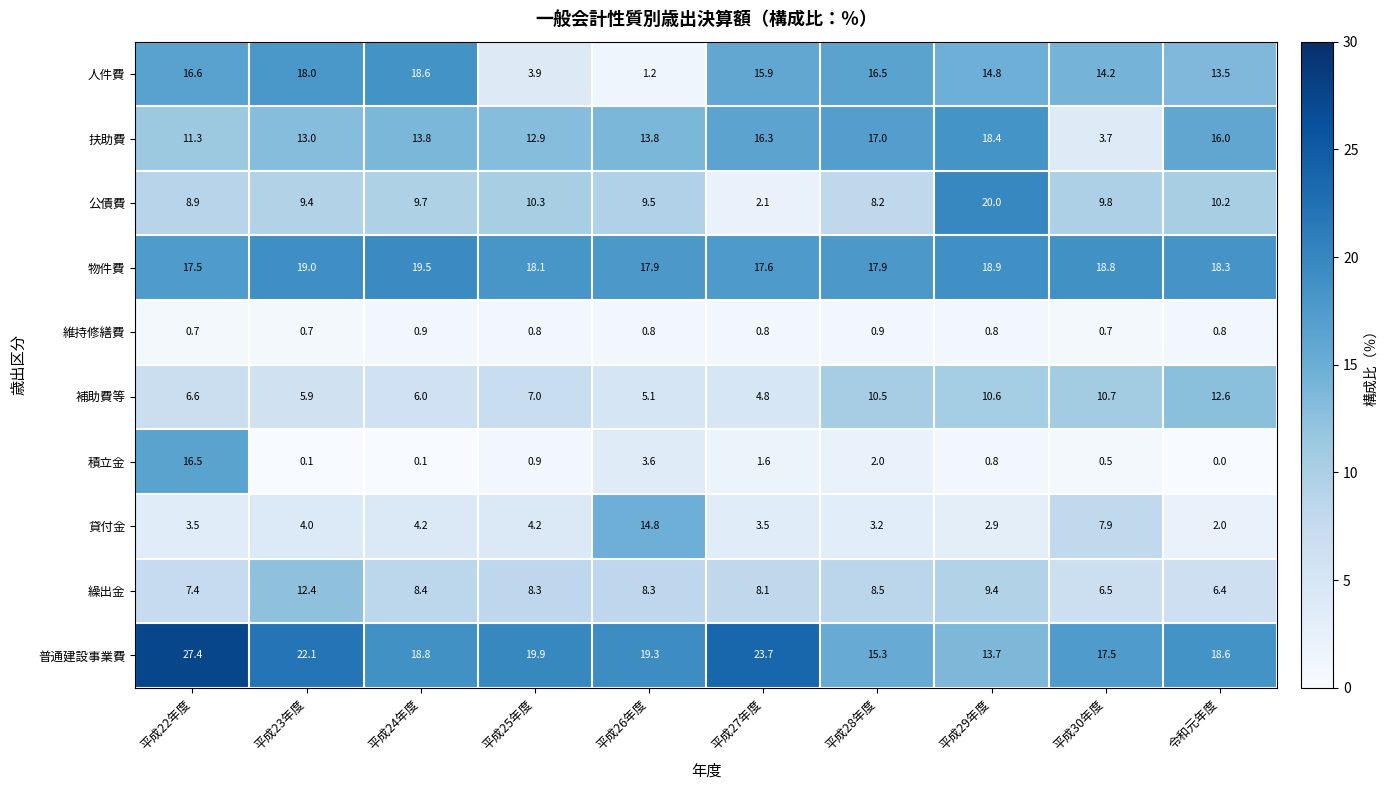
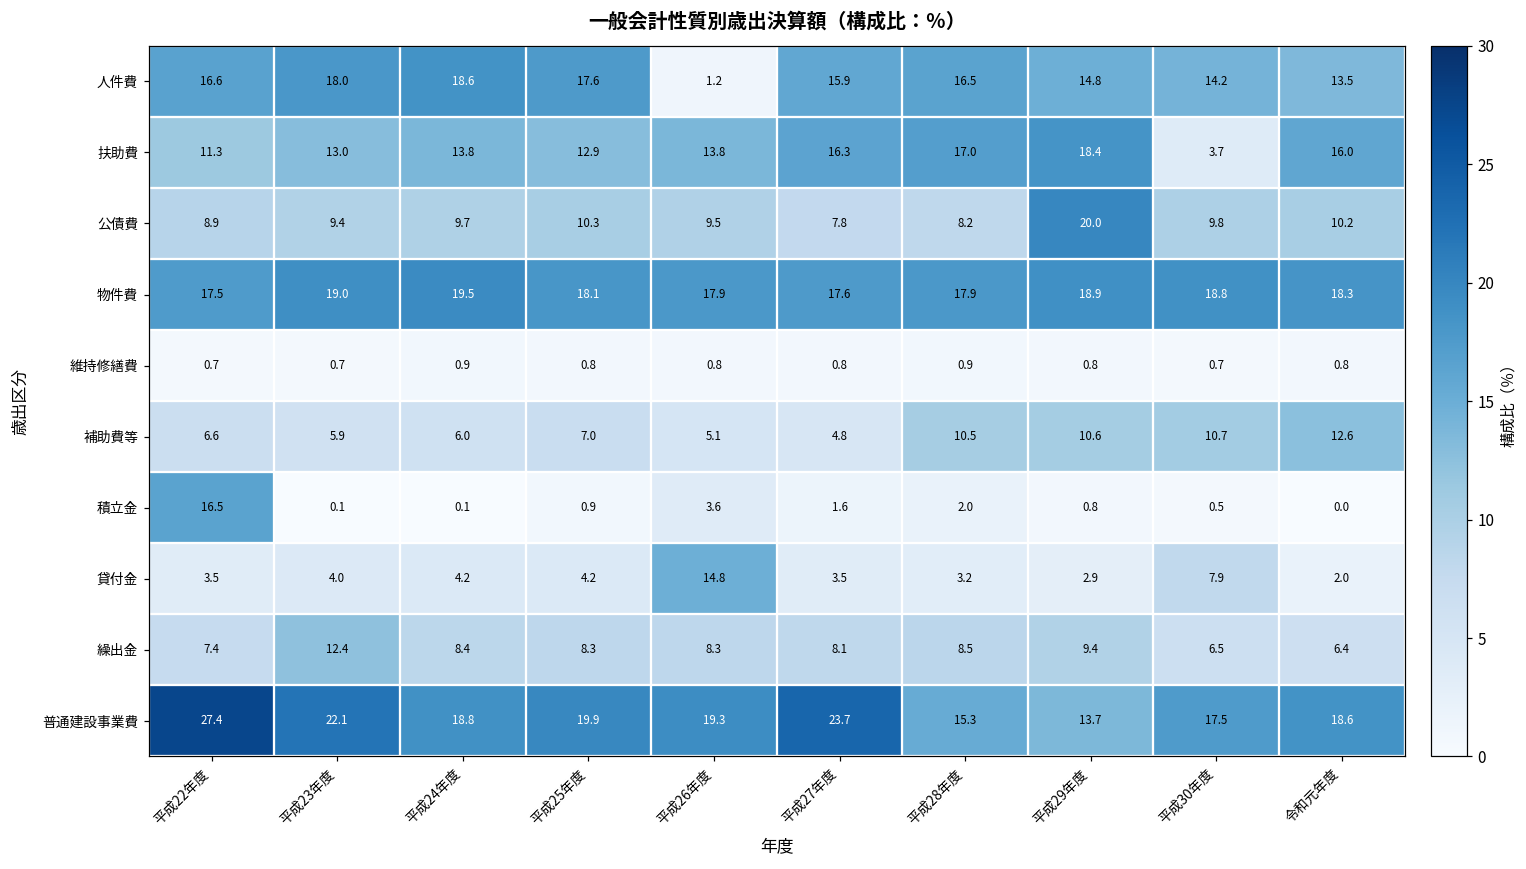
  {
    "人件費": {
      "平成22年度": 16.6,
      "平成23年度": 18.0,
      "平成24年度": 18.6,
-     "平成25年度": 3.9,
+     "平成25年度": 17.6,
      "平成26年度": 1.2,
      "平成27年度": 15.9,
      "平成28年度": 16.5,
      "平成29年度": 14.8,
      "平成30年度": 14.2,
      "令和元年度": 13.5
    },
    "扶助費": {
      "平成22年度": 11.3,
      "平成23年度": 13.0,
      "平成24年度": 13.8,
      "平成25年度": 12.9,
      "平成26年度": 13.8,
      "平成27年度": 16.3,
      "平成28年度": 17.0,
      "平成29年度": 18.4,
      "平成30年度": 3.7,
      "令和元年度": 16.0
    },
    "公債費": {
      "平成22年度": 8.9,
      "平成23年度": 9.4,
      "平成24年度": 9.7,
      "平成25年度": 10.3,
      "平成26年度": 9.5,
-     "平成27年度": 2.1,
+     "平成27年度": 7.8,
      "平成28年度": 8.2,
      "平成29年度": 20.0,
      "平成30年度": 9.8,
      "令和元年度": 10.2
    },
    "物件費": {
      "平成22年度": 17.5,
      "平成23年度": 19.0,
      "平成24年度": 19.5,
      "平成25年度": 18.1,
      "平成26年度": 17.9,
      "平成27年度": 17.6,
      "平成28年度": 17.9,
      "平成29年度": 18.9,
      "平成30年度": 18.8,
      "令和元年度": 18.3
    },
    "維持修繕費": {
      "平成22年度": 0.7,
      "平成23年度": 0.7,
      "平成24年度": 0.9,
      "平成25年度": 0.8,
      "平成26年度": 0.8,
      "平成27年度": 0.8,
      "平成28年度": 0.9,
      "平成29年度": 0.8,
      "平成30年度": 0.7,
      "令和元年度": 0.8
    },
    "補助費等": {
      "平成22年度": 6.6,
      "平成23年度": 5.9,
      "平成24年度": 6.0,
      "平成25年度": 7.0,
      "平成26年度": 5.1,
      "平成27年度": 4.8,
      "平成28年度": 10.5,
      "平成29年度": 10.6,
      "平成30年度": 10.7,
      "令和元年度": 12.6
    },
    "積立金": {
      "平成22年度": 16.5,
      "平成23年度": 0.1,
      "平成24年度": 0.1,
      "平成25年度": 0.9,
      "平成26年度": 3.6,
      "平成27年度": 1.6,
      "平成28年度": 2.0,
      "平成29年度": 0.8,
      "平成30年度": 0.5,
      "令和元年度": 0.0
    },
    "貸付金": {
      "平成22年度": 3.5,
      "平成23年度": 4.0,
      "平成24年度": 4.2,
      "平成25年度": 4.2,
      "平成26年度": 14.8,
      "平成27年度": 3.5,
      "平成28年度": 3.2,
      "平成29年度": 2.9,
      "平成30年度": 7.9,
      "令和元年度": 2.0
    },
    "繰出金": {
      "平成22年度": 7.4,
      "平成23年度": 12.4,
      "平成24年度": 8.4,
      "平成25年度": 8.3,
      "平成26年度": 8.3,
      "平成27年度": 8.1,
      "平成28年度": 8.5,
      "平成29年度": 9.4,
      "平成30年度": 6.5,
      "令和元年度": 6.4
    },
    "普通建設事業費": {
      "平成22年度": 27.4,
      "平成23年度": 22.1,
      "平成24年度": 18.8,
      "平成25年度": 19.9,
      "平成26年度": 19.3,
      "平成27年度": 23.7,
      "平成28年度": 15.3,
      "平成29年度": 13.7,
      "平成30年度": 17.5,
      "令和元年度": 18.6
    }
  }
